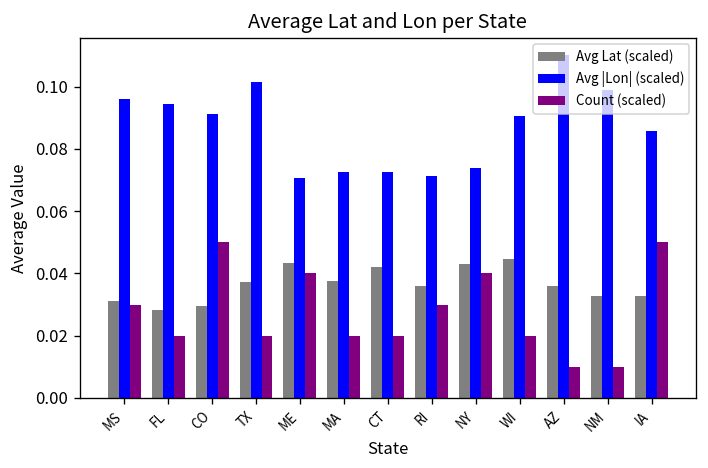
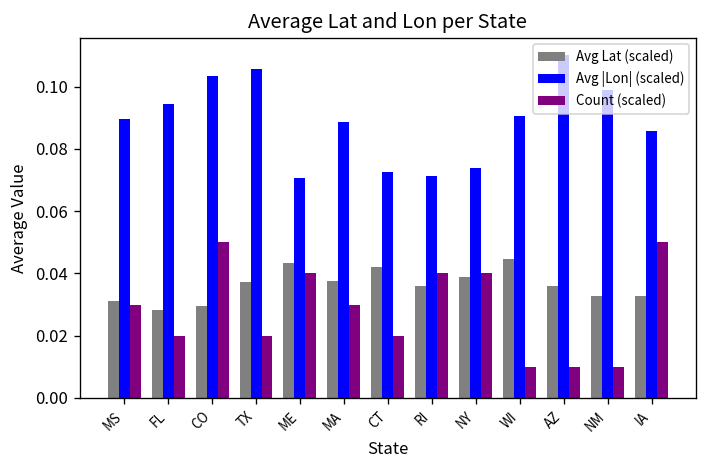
  {
    "Avg Lat (scaled)": {
      "MS": 0.031,
      "FL": 0.028,
      "CO": 0.030,
      "TX": 0.037,
      "ME": 0.043,
      "MA": 0.037,
      "CT": 0.042,
      "RI": 0.036,
-     "NY": 0.043,
+     "NY": 0.039,
      "WI": 0.045,
      "AZ": 0.036,
      "NM": 0.033,
      "IA": 0.033
    },
    "Avg |Lon| (scaled)": {
-     "MS": 0.096,
+     "MS": 0.090,
      "FL": 0.094,
-     "CO": 0.091,
-     "TX": 0.102,
+     "CO": 0.103,
+     "TX": 0.106,
      "ME": 0.071,
-     "MA": 0.073,
+     "MA": 0.089,
      "CT": 0.072,
      "RI": 0.071,
      "NY": 0.074,
      "WI": 0.090,
      "IA": 0.086
    },
    "Count (scaled)": {
      "MS": 0.030,
      "FL": 0.020,
      "CO": 0.050,
      "TX": 0.020,
      "ME": 0.040,
-     "MA": 0.020,
+     "MA": 0.030,
      "CT": 0.020,
-     "RI": 0.030,
+     "RI": 0.040,
      "NY": 0.040,
-     "WI": 0.020,
+     "WI": 0.010,
      "AZ": 0.010,
      "NM": 0.010,
      "IA": 0.050
    }
  }
